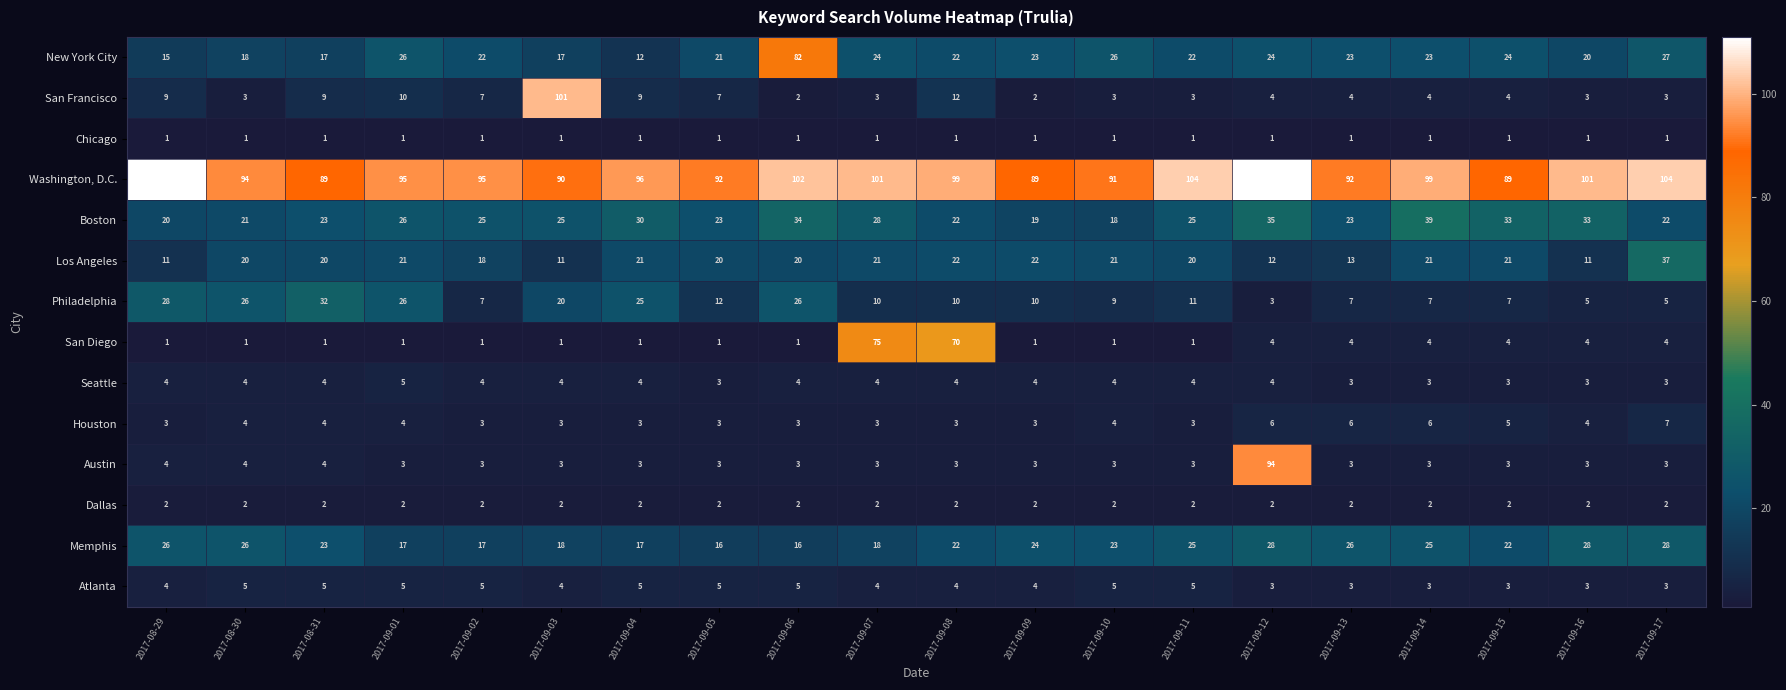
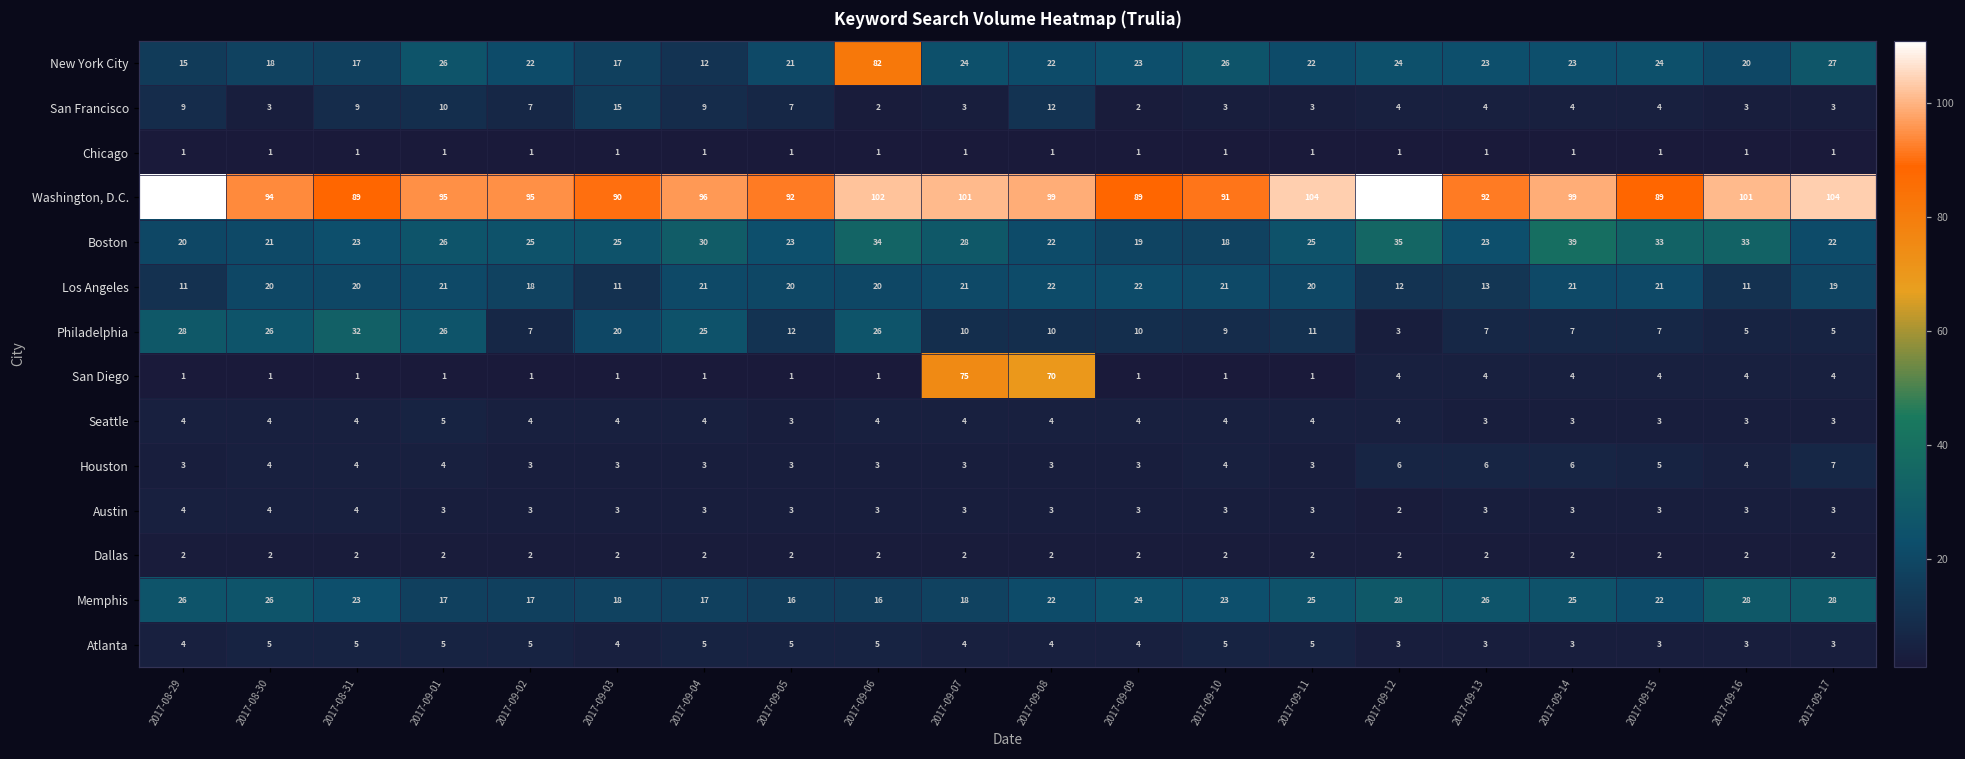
  {
    "San Francisco": {
      "2017-08-29": 9,
      "2017-08-30": 3,
      "2017-08-31": 9,
      "2017-09-01": 10,
      "2017-09-02": 7,
-     "2017-09-03": 101,
+     "2017-09-03": 15,
      "2017-09-04": 9,
      "2017-09-05": 7,
      "2017-09-06": 2,
      "2017-09-07": 3,
      "2017-09-08": 12,
      "2017-09-09": 2,
      "2017-09-10": 3,
      "2017-09-11": 3,
      "2017-09-12": 4,
      "2017-09-13": 4,
      "2017-09-14": 4,
      "2017-09-15": 4,
      "2017-09-16": 3,
      "2017-09-17": 3
    },
    "Los Angeles": {
      "2017-08-29": 11,
      "2017-08-30": 20,
      "2017-08-31": 20,
      "2017-09-01": 21,
      "2017-09-02": 18,
      "2017-09-03": 11,
      "2017-09-04": 21,
      "2017-09-05": 20,
      "2017-09-06": 20,
      "2017-09-07": 21,
      "2017-09-08": 22,
      "2017-09-09": 22,
      "2017-09-10": 21,
      "2017-09-11": 20,
      "2017-09-12": 12,
      "2017-09-13": 13,
      "2017-09-14": 21,
      "2017-09-15": 21,
      "2017-09-16": 11,
-     "2017-09-17": 37
+     "2017-09-17": 19
    },
    "Austin": {
      "2017-08-29": 4,
      "2017-08-30": 4,
      "2017-08-31": 4,
      "2017-09-01": 3,
      "2017-09-02": 3,
      "2017-09-03": 3,
      "2017-09-04": 3,
      "2017-09-05": 3,
      "2017-09-06": 3,
      "2017-09-07": 3,
      "2017-09-08": 3,
      "2017-09-09": 3,
      "2017-09-10": 3,
      "2017-09-11": 3,
-     "2017-09-12": 94,
+     "2017-09-12": 2,
      "2017-09-13": 3,
      "2017-09-14": 3,
      "2017-09-15": 3,
      "2017-09-16": 3,
      "2017-09-17": 3
    }
  }
